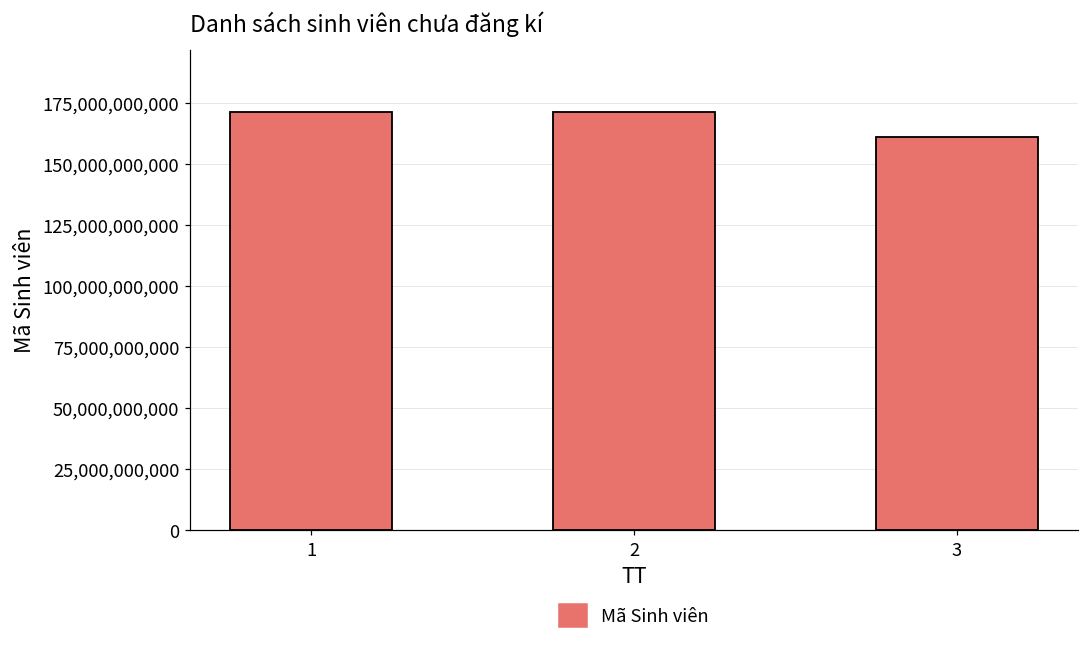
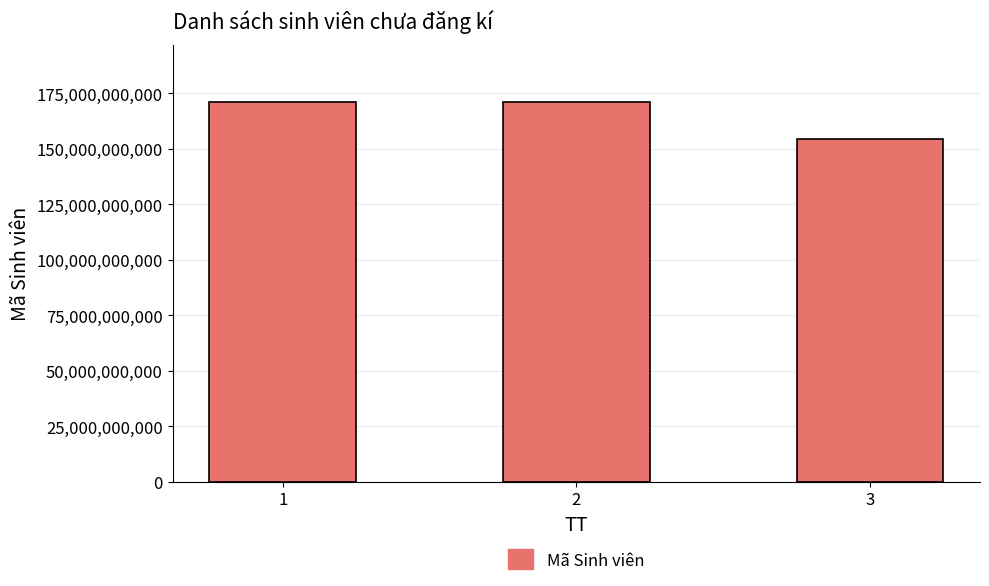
  {
    "1": "171,000,000,000",
    "2": "171,000,000,000",
-   "3": "161,000,000,000"
+   "3": "155,000,000,000"
  }
